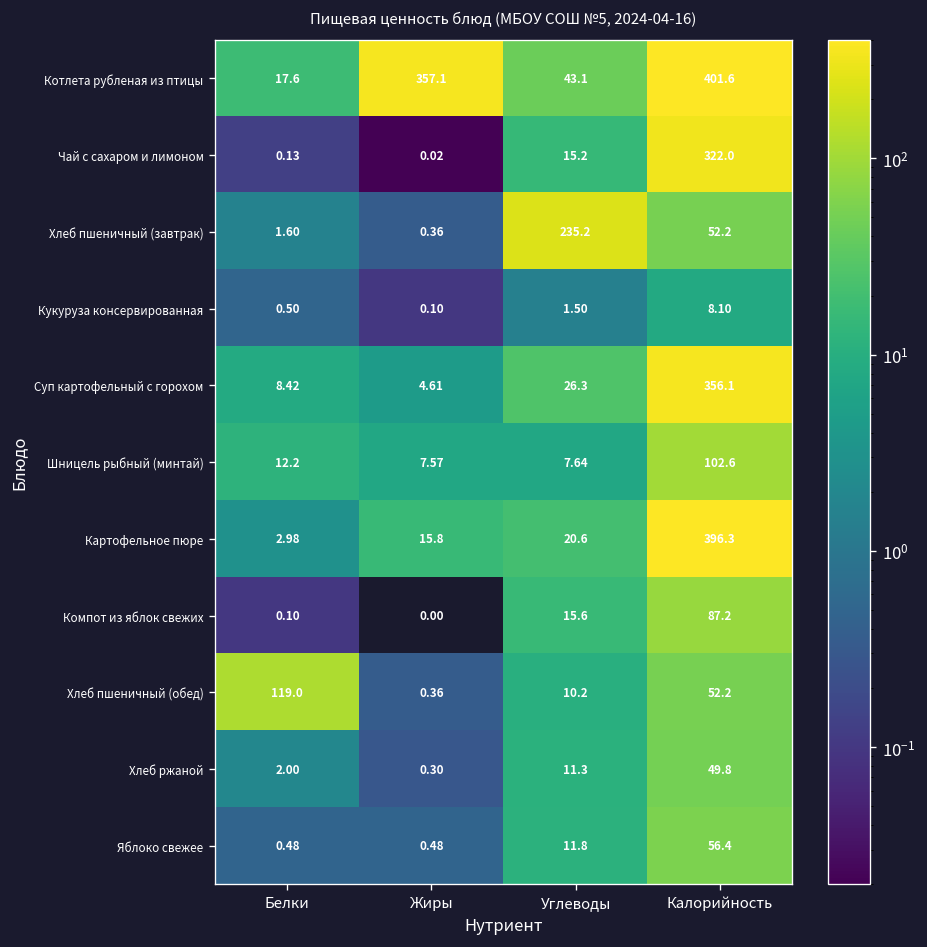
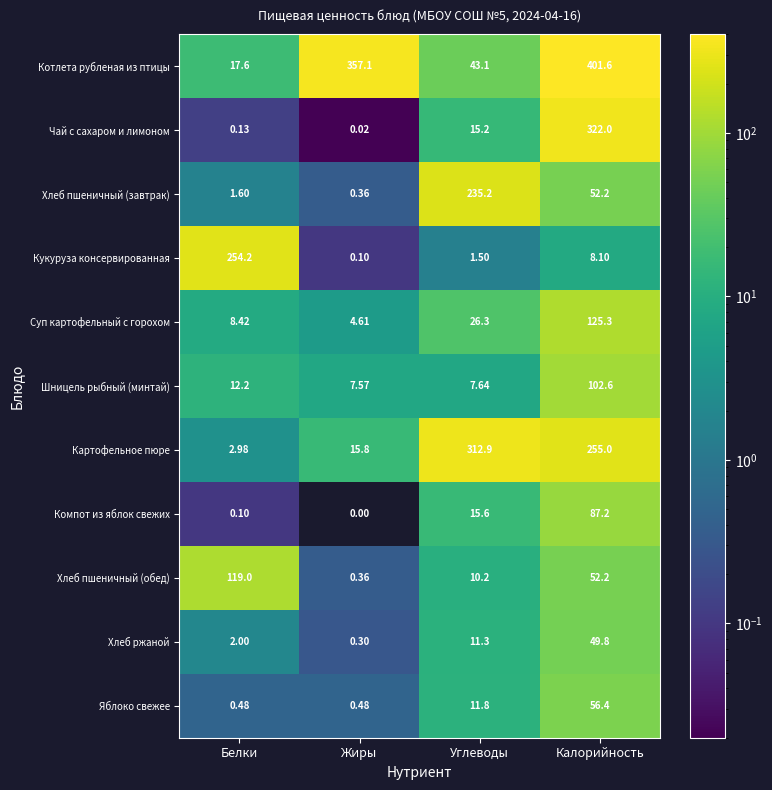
  {
    "Котлета рубленая из птицы": {
      "Белки": 17.6,
      "Жиры": 357.1,
      "Углеводы": 43.1,
      "Калорийность": 401.6
    },
    "Чай с сахаром и лимоном": {
      "Белки": 0.13,
      "Жиры": 0.02,
      "Углеводы": 15.2,
      "Калорийность": 322.0
    },
    "Хлеб пшеничный (завтрак)": {
      "Белки": 1.60,
      "Жиры": 0.36,
      "Углеводы": 235.2,
      "Калорийность": 52.2
    },
    "Кукуруза консервированная": {
-     "Белки": 0.50,
+     "Белки": 254.2,
      "Жиры": 0.10,
      "Углеводы": 1.50,
      "Калорийность": 8.10
    },
    "Суп картофельный с горохом": {
      "Белки": 8.42,
      "Жиры": 4.61,
      "Углеводы": 26.3,
-     "Калорийность": 356.1
+     "Калорийность": 125.3
    },
    "Шницель рыбный (минтай)": {
      "Белки": 12.2,
      "Жиры": 7.57,
      "Углеводы": 7.64,
      "Калорийность": 102.6
    },
    "Картофельное пюре": {
      "Белки": 2.98,
      "Жиры": 15.8,
-     "Углеводы": 20.6,
-     "Калорийность": 396.3
+     "Углеводы": 312.9,
+     "Калорийность": 255.0
    },
    "Компот из яблок свежих": {
      "Белки": 0.10,
      "Жиры": 0.00,
      "Углеводы": 15.6,
      "Калорийность": 87.2
    },
    "Хлеб пшеничный (обед)": {
      "Белки": 119.0,
      "Жиры": 0.36,
      "Углеводы": 10.2,
      "Калорийность": 52.2
    },
    "Хлеб ржаной": {
      "Белки": 2.00,
      "Жиры": 0.30,
      "Углеводы": 11.3,
      "Калорийность": 49.8
    },
    "Яблоко свежее": {
      "Белки": 0.48,
      "Жиры": 0.48,
      "Углеводы": 11.8,
      "Калорийность": 56.4
    }
  }
